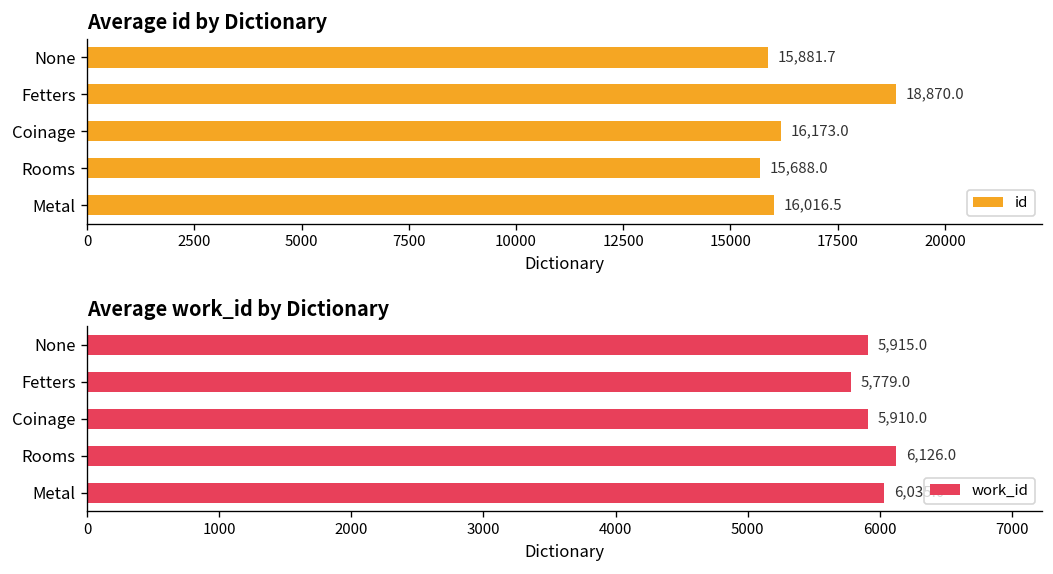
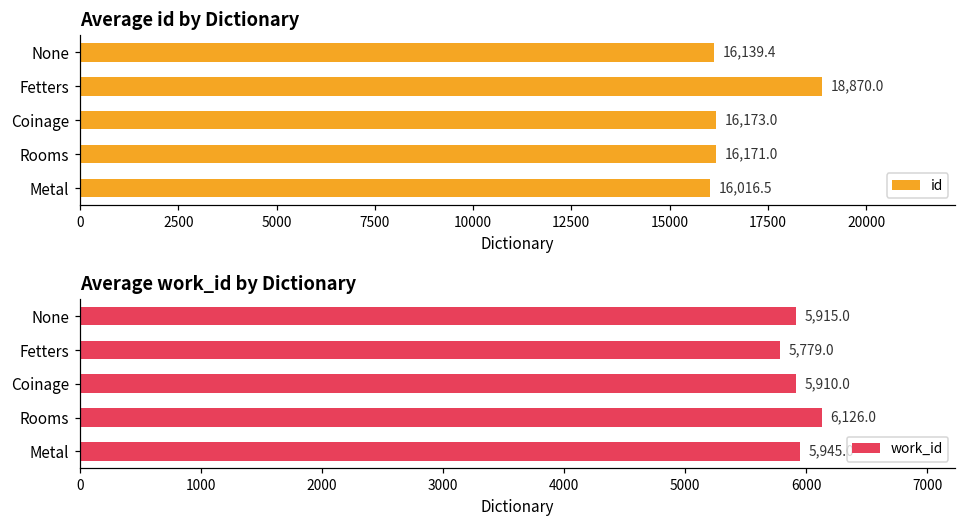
  {
    "Average id by Dictionary": {
-     "None": "15,881.7",
+     "None": "16,139.4",
      "Fetters": "18,870.0",
      "Coinage": "16,173.0",
-     "Rooms": "15,688.0",
+     "Rooms": "16,171.0",
      "Metal": "16,016.5"
    },
    "Average work_id by Dictionary": {
      "None": "5,915.0",
      "Fetters": "5,779.0",
      "Coinage": "5,910.0",
      "Rooms": "6,126.0",
-     "Metal": "6,035.0"
+     "Metal": "5,945.0"
    }
  }
